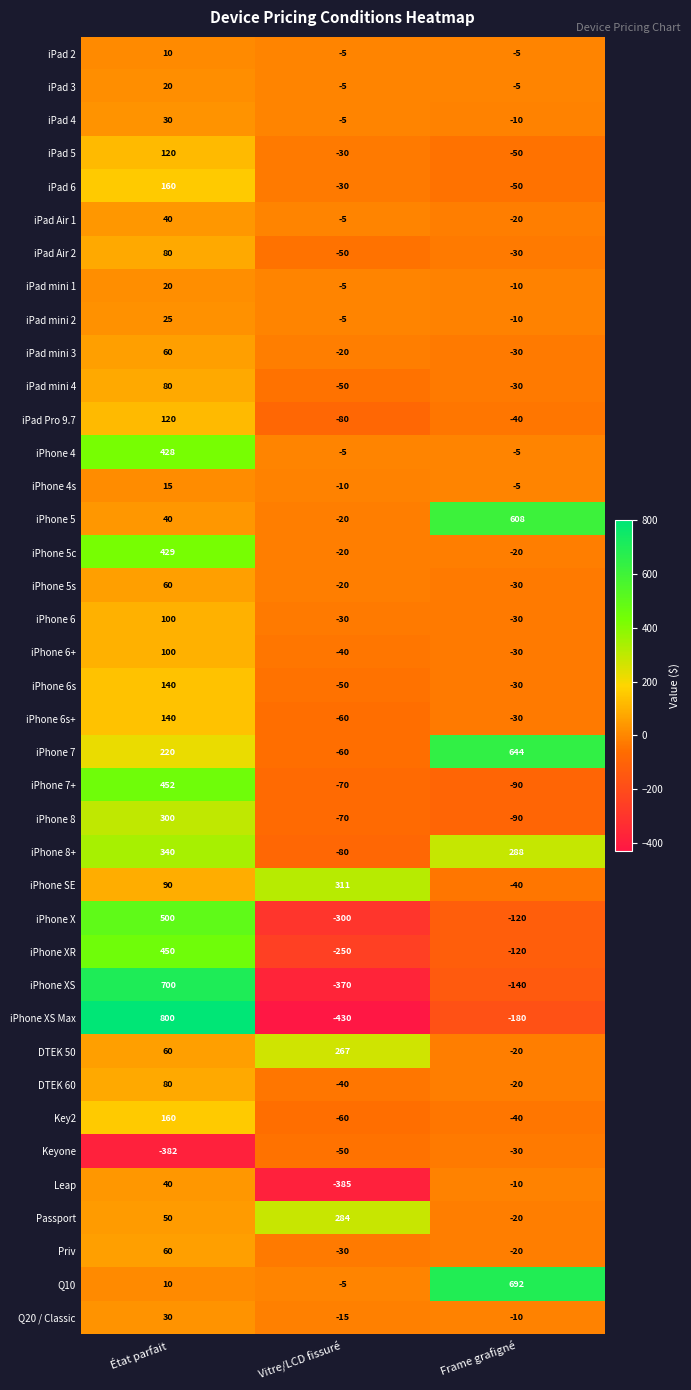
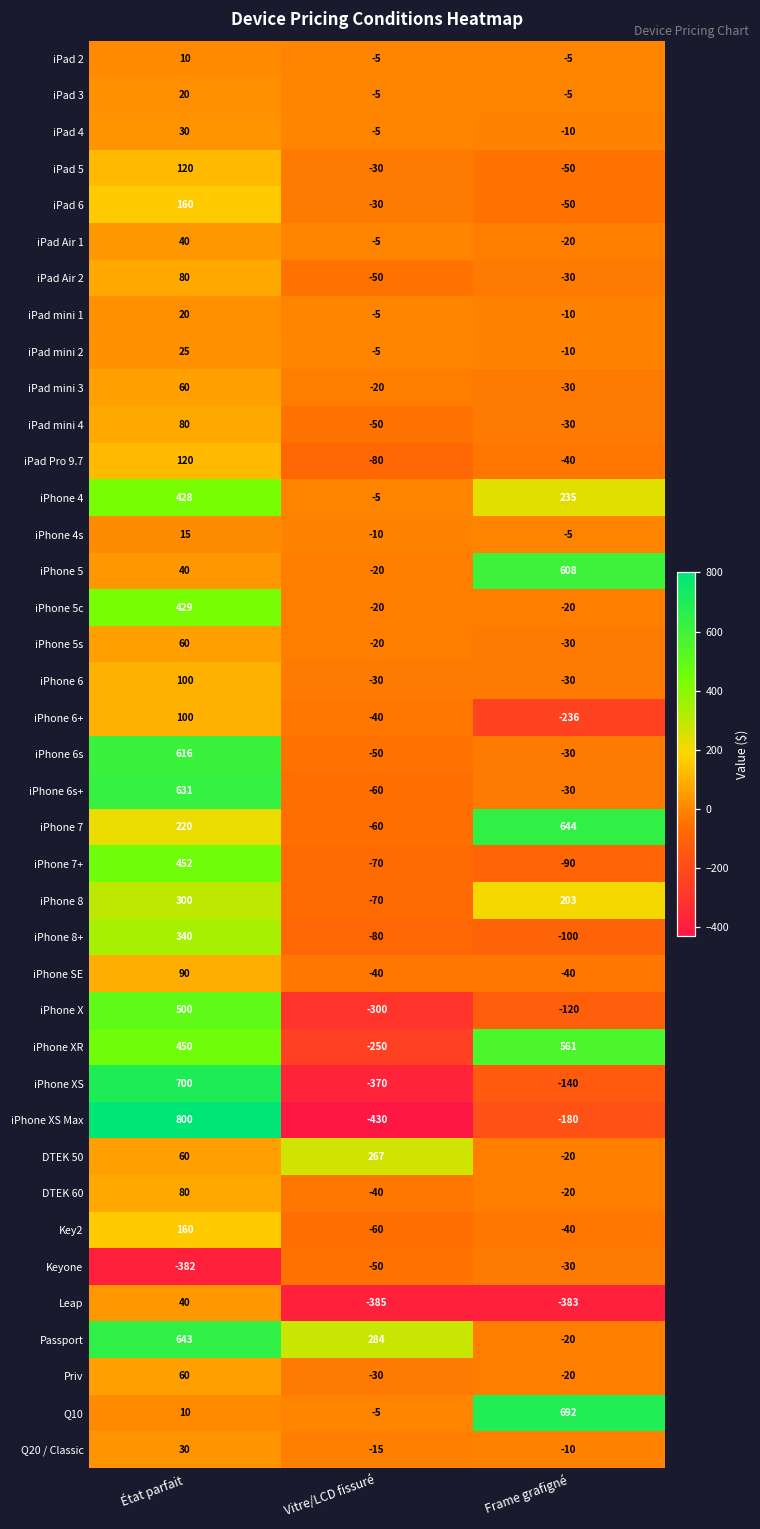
  {
    "iPad 2": {
      "État parfait": 10,
      "Vitre/LCD fissuré": -5,
      "Frame grafigné": -5
    },
    "iPad 3": {
      "État parfait": 20,
      "Vitre/LCD fissuré": -5,
      "Frame grafigné": -5
    },
    "iPad 4": {
      "État parfait": 30,
      "Vitre/LCD fissuré": -5,
      "Frame grafigné": -10
    },
    "iPad 5": {
      "État parfait": 120,
      "Vitre/LCD fissuré": -30,
      "Frame grafigné": -50
    },
    "iPad 6": {
      "État parfait": 160,
      "Vitre/LCD fissuré": -30,
      "Frame grafigné": -50
    },
    "iPad Air 1": {
      "État parfait": 40,
      "Vitre/LCD fissuré": -5,
      "Frame grafigné": -20
    },
    "iPad Air 2": {
      "État parfait": 80,
      "Vitre/LCD fissuré": -50,
      "Frame grafigné": -30
    },
    "iPad mini 1": {
      "État parfait": 20,
      "Vitre/LCD fissuré": -5,
      "Frame grafigné": -10
    },
    "iPad mini 2": {
      "État parfait": 25,
      "Vitre/LCD fissuré": -5,
      "Frame grafigné": -10
    },
    "iPad mini 3": {
      "État parfait": 60,
      "Vitre/LCD fissuré": -20,
      "Frame grafigné": -30
    },
    "iPad mini 4": {
      "État parfait": 80,
      "Vitre/LCD fissuré": -50,
      "Frame grafigné": -30
    },
    "iPad Pro 9.7": {
      "État parfait": 120,
      "Vitre/LCD fissuré": -80,
      "Frame grafigné": -40
    },
    "iPhone 4": {
      "État parfait": 428,
      "Vitre/LCD fissuré": -5,
-     "Frame grafigné": -5
+     "Frame grafigné": 235
    },
    "iPhone 4s": {
      "État parfait": 15,
      "Vitre/LCD fissuré": -10,
      "Frame grafigné": -5
    },
    "iPhone 5": {
      "État parfait": 40,
      "Vitre/LCD fissuré": -20,
      "Frame grafigné": 608
    },
    "iPhone 5c": {
      "État parfait": 429,
      "Vitre/LCD fissuré": -20,
      "Frame grafigné": -20
    },
    "iPhone 5s": {
      "État parfait": 60,
      "Vitre/LCD fissuré": -20,
      "Frame grafigné": -30
    },
    "iPhone 6": {
      "État parfait": 100,
      "Vitre/LCD fissuré": -30,
      "Frame grafigné": -30
    },
    "iPhone 6+": {
      "État parfait": 100,
      "Vitre/LCD fissuré": -40,
-     "Frame grafigné": -30
+     "Frame grafigné": -236
    },
    "iPhone 6s": {
-     "État parfait": 140,
+     "État parfait": 616,
      "Vitre/LCD fissuré": -50,
      "Frame grafigné": -30
    },
    "iPhone 6s+": {
-     "État parfait": 140,
+     "État parfait": 631,
      "Vitre/LCD fissuré": -60,
      "Frame grafigné": -30
    },
    "iPhone 7": {
      "État parfait": 220,
      "Vitre/LCD fissuré": -60,
      "Frame grafigné": 644
    },
    "iPhone 7+": {
      "État parfait": 452,
      "Vitre/LCD fissuré": -70,
      "Frame grafigné": -90
    },
    "iPhone 8": {
      "État parfait": 300,
      "Vitre/LCD fissuré": -70,
-     "Frame grafigné": -90
+     "Frame grafigné": 203
    },
    "iPhone 8+": {
      "État parfait": 340,
      "Vitre/LCD fissuré": -80,
-     "Frame grafigné": 288
+     "Frame grafigné": -100
    },
    "iPhone SE": {
      "État parfait": 90,
-     "Vitre/LCD fissuré": 311,
+     "Vitre/LCD fissuré": -40,
      "Frame grafigné": -40
    },
    "iPhone X": {
      "État parfait": 500,
      "Vitre/LCD fissuré": -300,
      "Frame grafigné": -120
    },
    "iPhone XR": {
      "État parfait": 450,
      "Vitre/LCD fissuré": -250,
-     "Frame grafigné": -120
+     "Frame grafigné": 561
    },
    "iPhone XS": {
      "État parfait": 700,
      "Vitre/LCD fissuré": -370,
      "Frame grafigné": -140
    },
    "iPhone XS Max": {
      "État parfait": 800,
      "Vitre/LCD fissuré": -430,
      "Frame grafigné": -180
    },
    "DTEK 50": {
      "État parfait": 60,
      "Vitre/LCD fissuré": 267,
      "Frame grafigné": -20
    },
    "DTEK 60": {
      "État parfait": 80,
      "Vitre/LCD fissuré": -40,
      "Frame grafigné": -20
    },
    "Key2": {
      "État parfait": 160,
      "Vitre/LCD fissuré": -60,
      "Frame grafigné": -40
    },
    "Keyone": {
      "État parfait": -382,
      "Vitre/LCD fissuré": -50,
      "Frame grafigné": -30
    },
    "Leap": {
      "État parfait": 40,
      "Vitre/LCD fissuré": -385,
-     "Frame grafigné": -10
+     "Frame grafigné": -383
    },
    "Passport": {
-     "État parfait": 50,
+     "État parfait": 643,
      "Vitre/LCD fissuré": 284,
      "Frame grafigné": -20
    },
    "Priv": {
      "État parfait": 60,
      "Vitre/LCD fissuré": -30,
      "Frame grafigné": -20
    },
    "Q10": {
      "État parfait": 10,
      "Vitre/LCD fissuré": -5,
      "Frame grafigné": 692
    },
    "Q20 / Classic": {
      "État parfait": 30,
      "Vitre/LCD fissuré": -15,
      "Frame grafigné": -10
    }
  }
